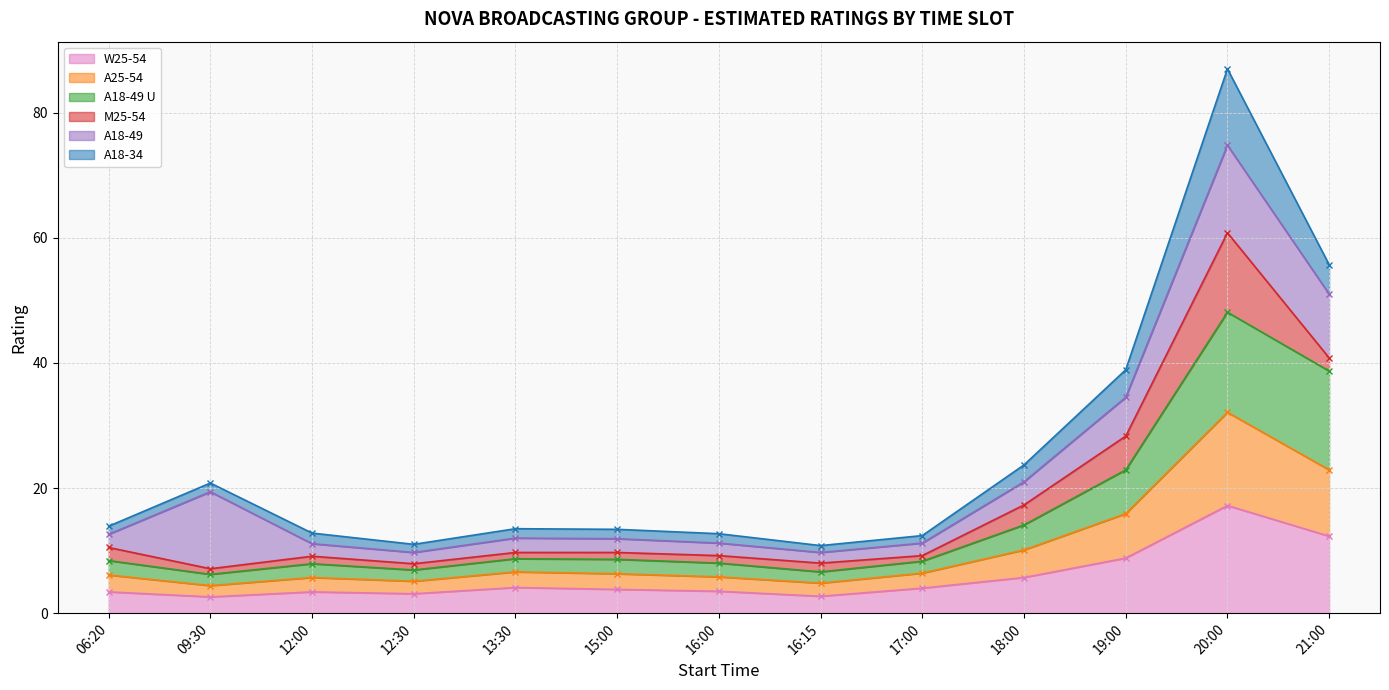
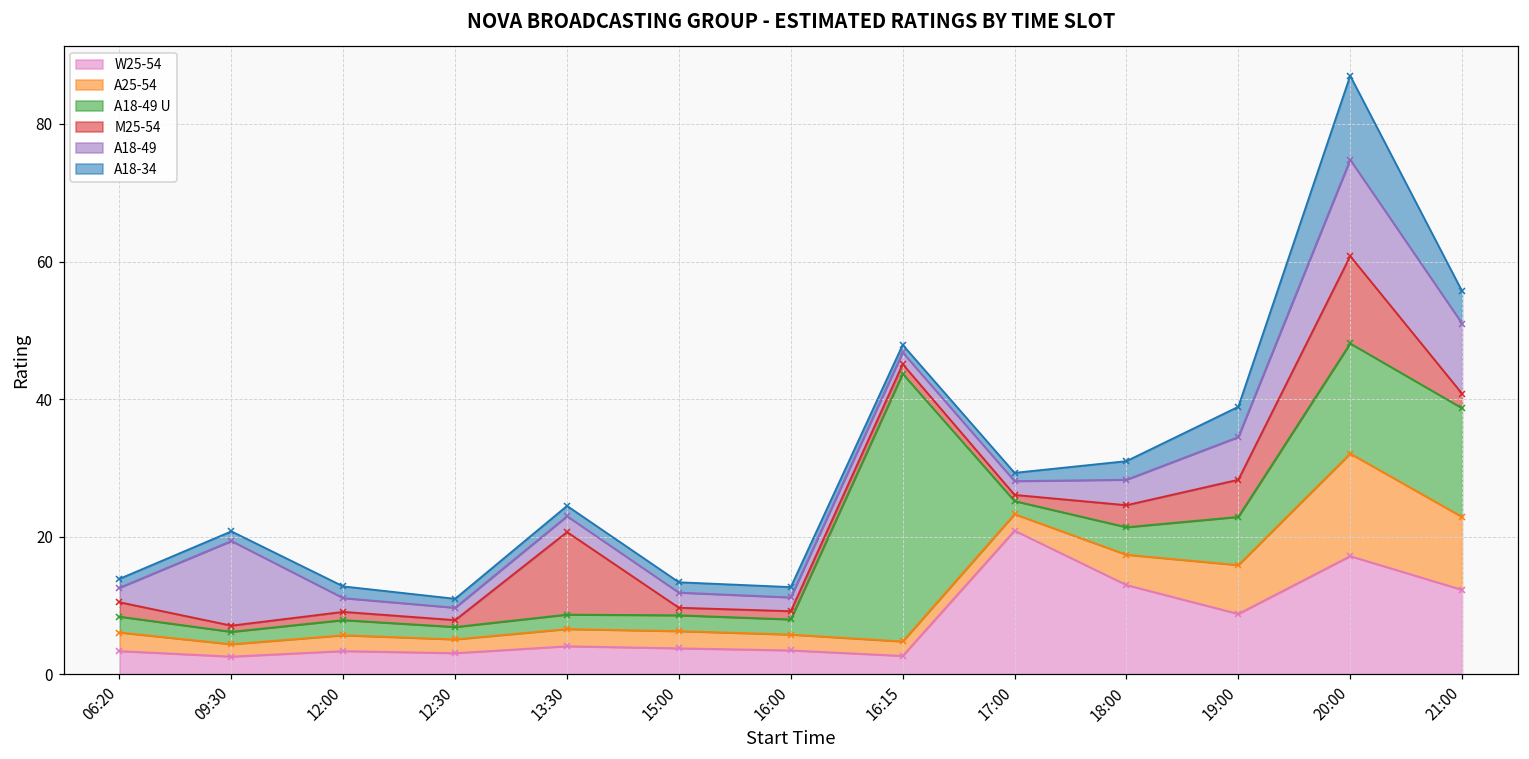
  {
    "W25-54": {
      "06:20": 3,
      "09:30": 3,
      "12:00": 3,
      "12:30": 3,
      "13:30": 4,
      "15:00": 4,
      "16:00": 4,
      "16:15": 3,
-     "17:00": 4,
-     "18:00": 6,
+     "17:00": 21,
+     "18:00": 13,
      "19:00": 9,
      "20:00": 17,
      "21:00": 12
    },
    "A25-54": {
      "06:20": 3,
      "09:30": 2,
      "12:00": 2,
      "12:30": 2,
      "13:30": 3,
      "15:00": 3,
      "16:00": 2,
      "16:15": 2,
      "17:00": 2,
      "18:00": 4,
      "19:00": 7,
      "20:00": 15,
      "21:00": 11
    },
    "A18-49 U": {
      "06:20": 2,
      "09:30": 2,
      "12:00": 2,
      "12:30": 2,
      "13:30": 2,
      "15:00": 2,
      "16:00": 2,
-     "16:15": 2,
+     "16:15": 39,
      "17:00": 2,
      "18:00": 4,
      "19:00": 7,
      "20:00": 16,
      "21:00": 16
    },
    "M25-54": {
      "06:20": 2,
      "09:30": 1,
      "12:00": 1,
      "12:30": 1,
-     "13:30": 1,
+     "13:30": 12,
      "15:00": 1,
      "16:00": 1,
      "16:15": 1,
      "17:00": 1,
      "18:00": 3,
      "19:00": 5,
      "20:00": 13,
      "21:00": 2
    },
    "A18-49": {
      "06:20": 2,
      "09:30": 12,
      "12:00": 2,
      "12:30": 2,
      "13:30": 2,
      "15:00": 2,
      "16:00": 2,
      "16:15": 2,
      "17:00": 2,
      "18:00": 4,
      "19:00": 6,
      "20:00": 14,
      "21:00": 10
    },
    "A18-34": {
      "06:20": 1,
      "09:30": 1,
      "12:00": 2,
      "12:30": 1,
      "13:30": 2,
      "15:00": 2,
      "16:00": 2,
      "16:15": 1,
      "17:00": 1,
      "18:00": 3,
      "19:00": 4,
      "20:00": 12,
      "21:00": 5
    }
  }
